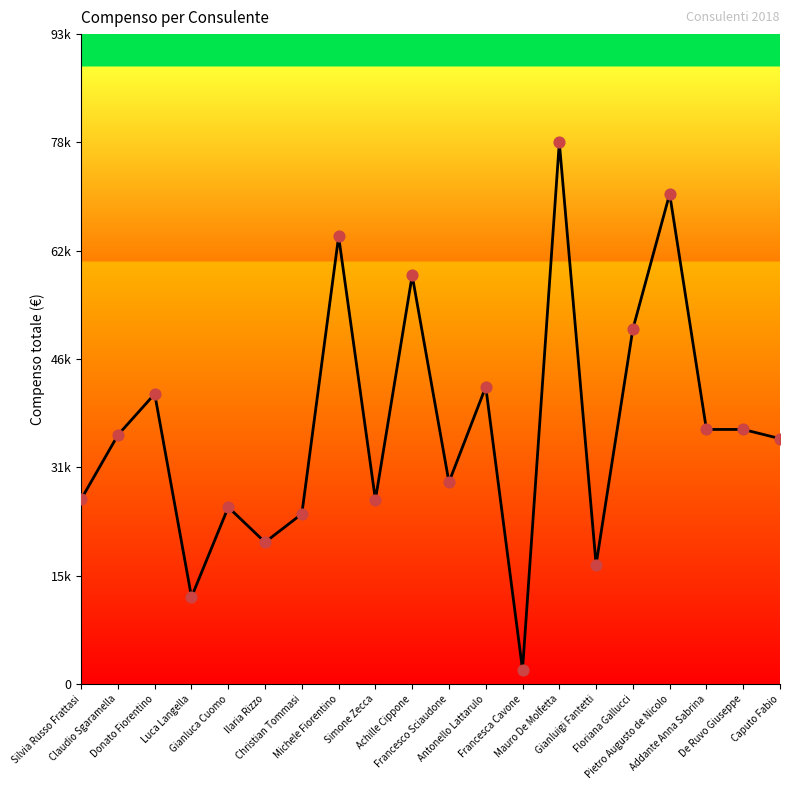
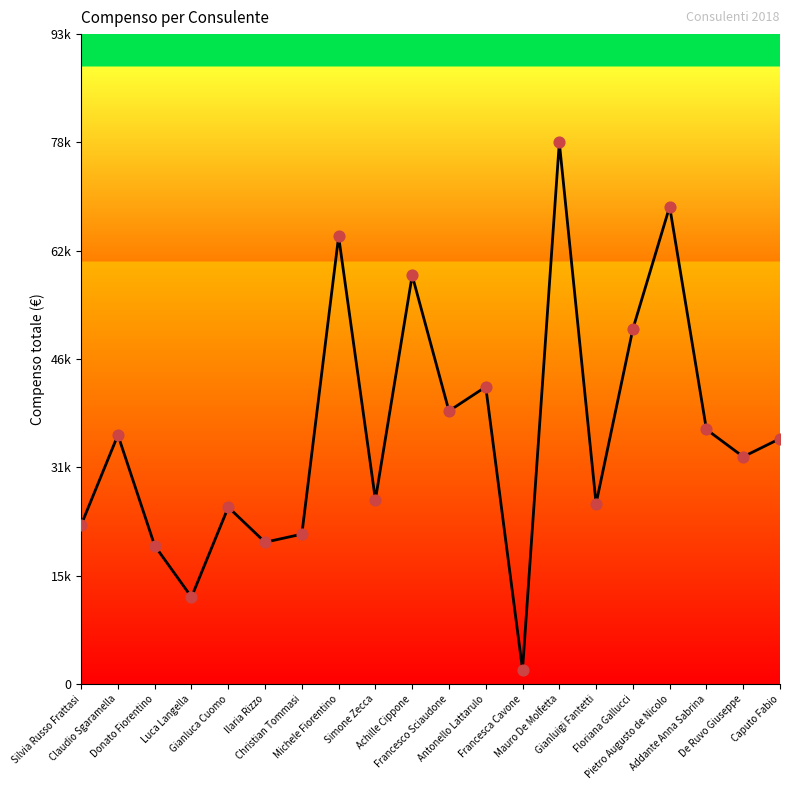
  {
-   "Silvia Russo Frattasi": 27000,
+   "Silvia Russo Frattasi": 23000,
    "Claudio Sgaramella": 36000,
-   "Donato Fiorentino": 42000,
+   "Donato Fiorentino": 20000,
    "Luca Langella": 13000,
    "Gianluca Cuomo": 26000,
    "Ilaria Rizzo": 21000,
-   "Christian Tommasi": 25000,
+   "Christian Tommasi": 22000,
    "Michele Fiorentino": 65000,
    "Simone Zecca": 27000,
    "Achille Cippone": 59000,
-   "Francesco Sciaudone": 29000,
+   "Francesco Sciaudone": 39000,
    "Antonello Lattarulo": 43000,
    "Francesca Cavone": 2000,
    "Mauro De Molfetta": 78000,
-   "Gianluigi Fantetti": 17000,
+   "Gianluigi Fantetti": 26000,
    "Floriana Gallucci": 51000,
-   "Pietro Augusto de Nicolo": 71000,
+   "Pietro Augusto de Nicolo": 69000,
    "Addante Anna Sabrina": 37000,
-   "De Ruvo Giuseppe": 37000,
+   "De Ruvo Giuseppe": 33000,
    "Caputo Fabio": 35000
  }
